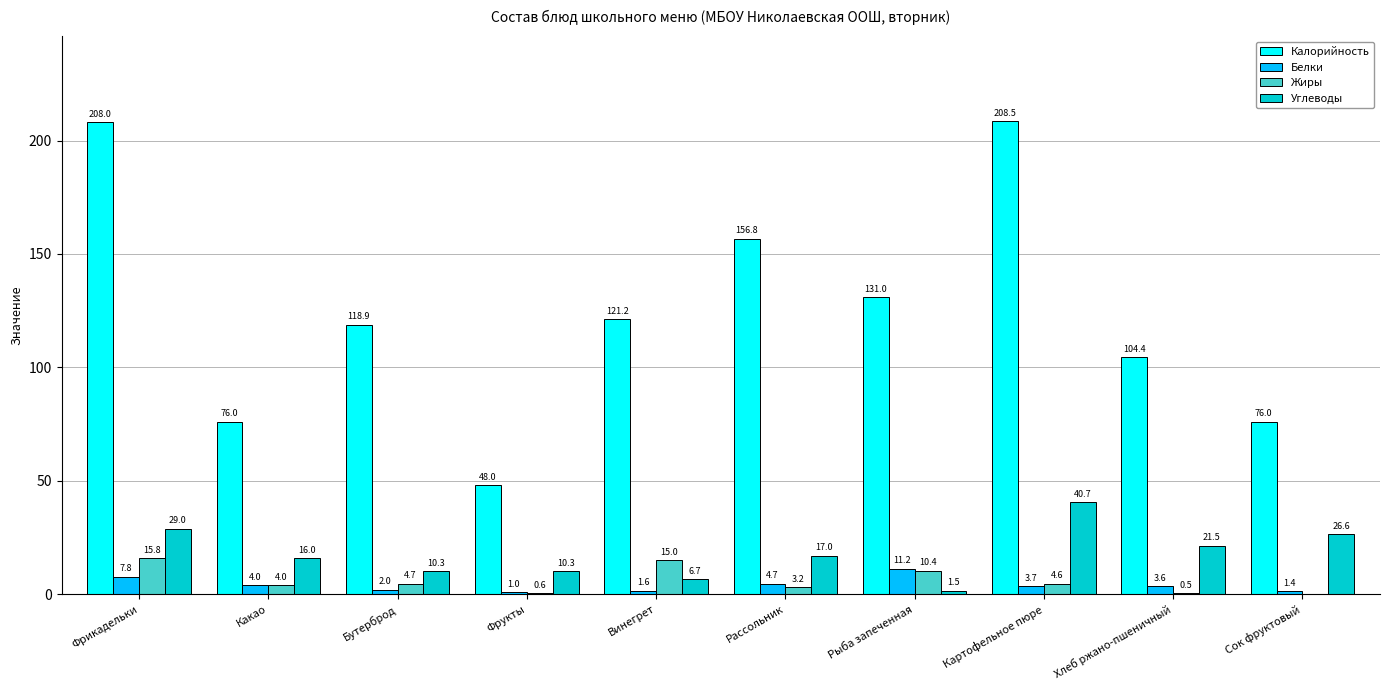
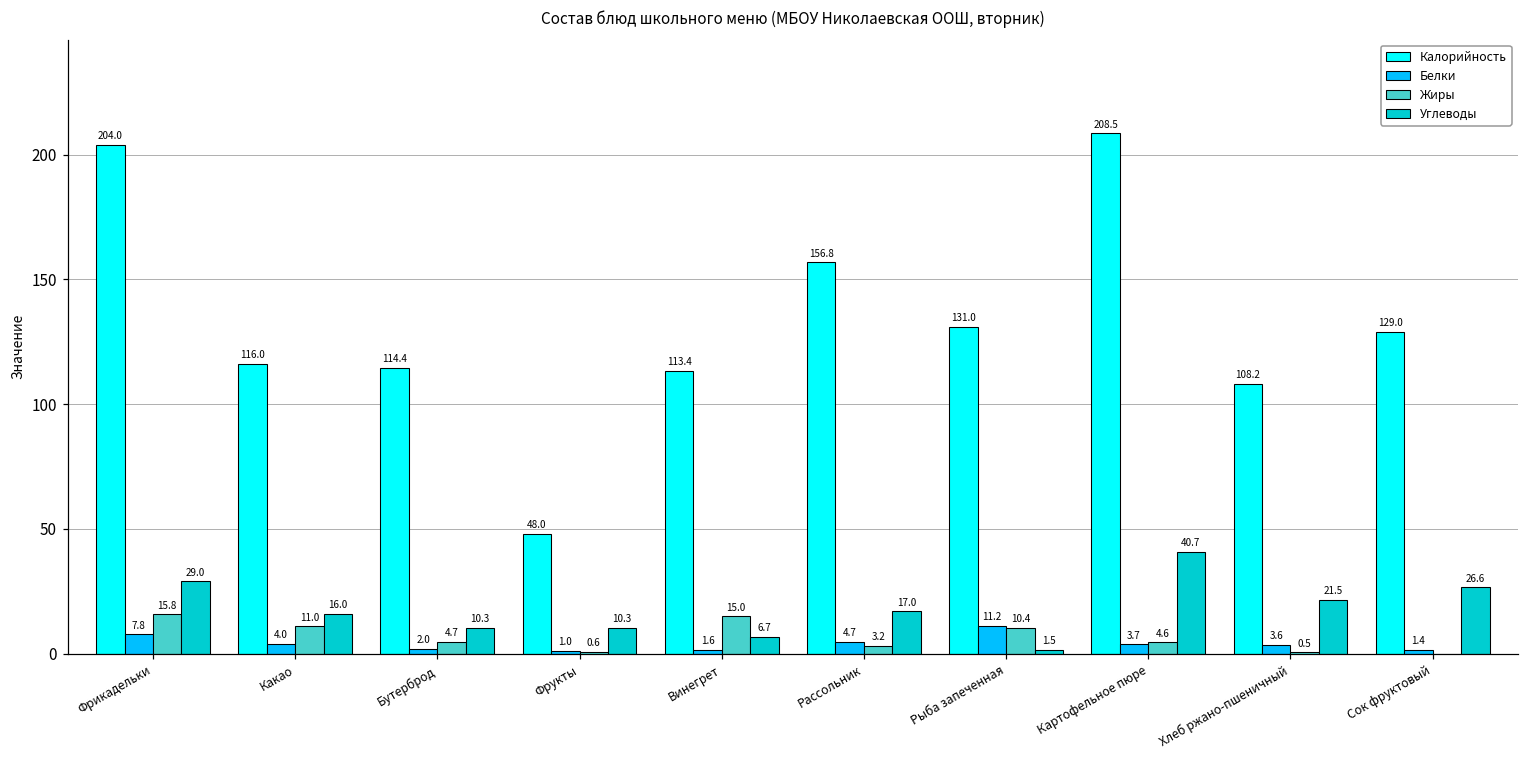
  {
    "Калорийность": {
-     "Фрикадельки": 208.0,
-     "Какао": 76.0,
-     "Бутерброд": 118.9,
+     "Фрикадельки": 204.0,
+     "Какао": 116.0,
+     "Бутерброд": 114.4,
      "Фрукты": 48.0,
-     "Винегрет": 121.2,
+     "Винегрет": 113.4,
      "Рассольник": 156.8,
      "Рыба запеченная": 131.0,
      "Картофельное пюре": 208.5,
-     "Хлеб ржано-пшеничный": 104.4,
-     "Сок фруктовый": 76.0
+     "Хлеб ржано-пшеничный": 108.2,
+     "Сок фруктовый": 129.0
    },
    "Жиры": {
      "Фрикадельки": 15.8,
-     "Какао": 4.0,
+     "Какао": 11.0,
      "Бутерброд": 4.7,
      "Фрукты": 0.6,
      "Винегрет": 15.0,
      "Рассольник": 3.2,
      "Рыба запеченная": 10.4,
      "Картофельное пюре": 4.6,
      "Хлеб ржано-пшеничный": 0.5
    }
  }
